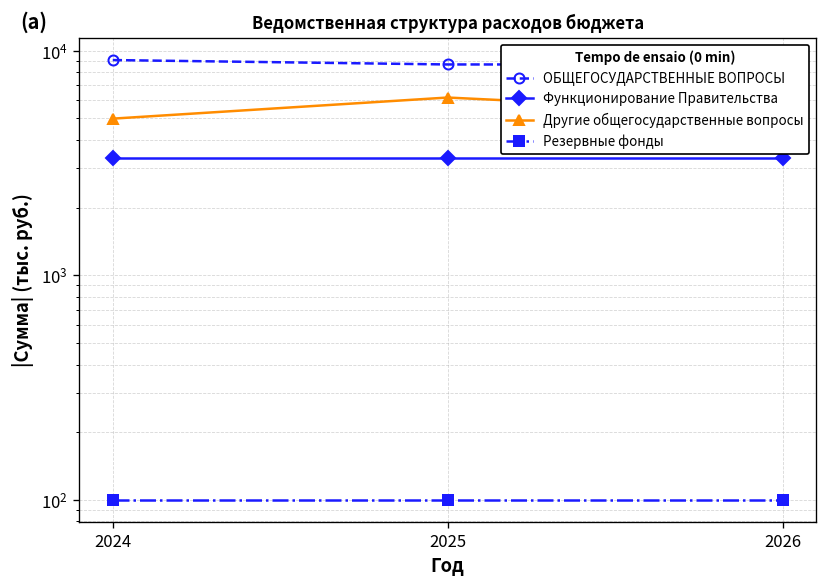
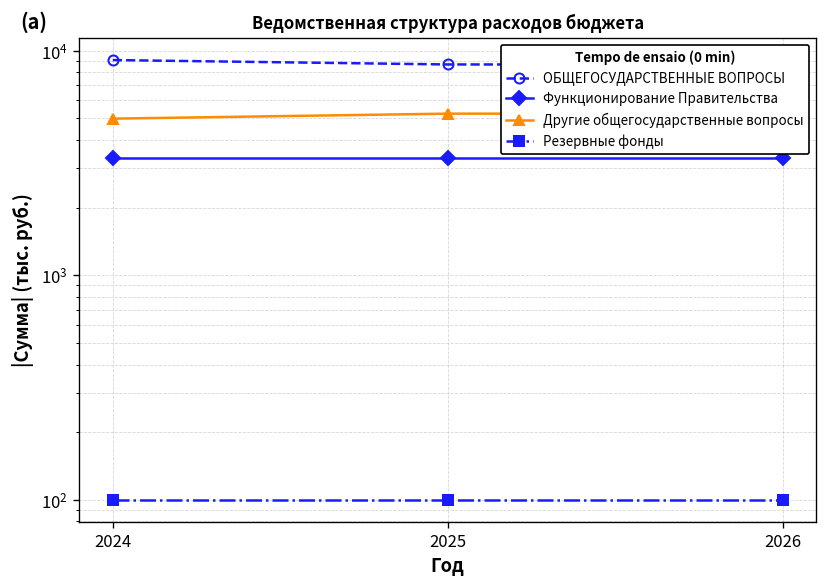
  {
    "Другие общегосударственные вопросы": {
      "2024": 5000,
-     "2025": 6200
+     "2025": 5200
    }
  }
